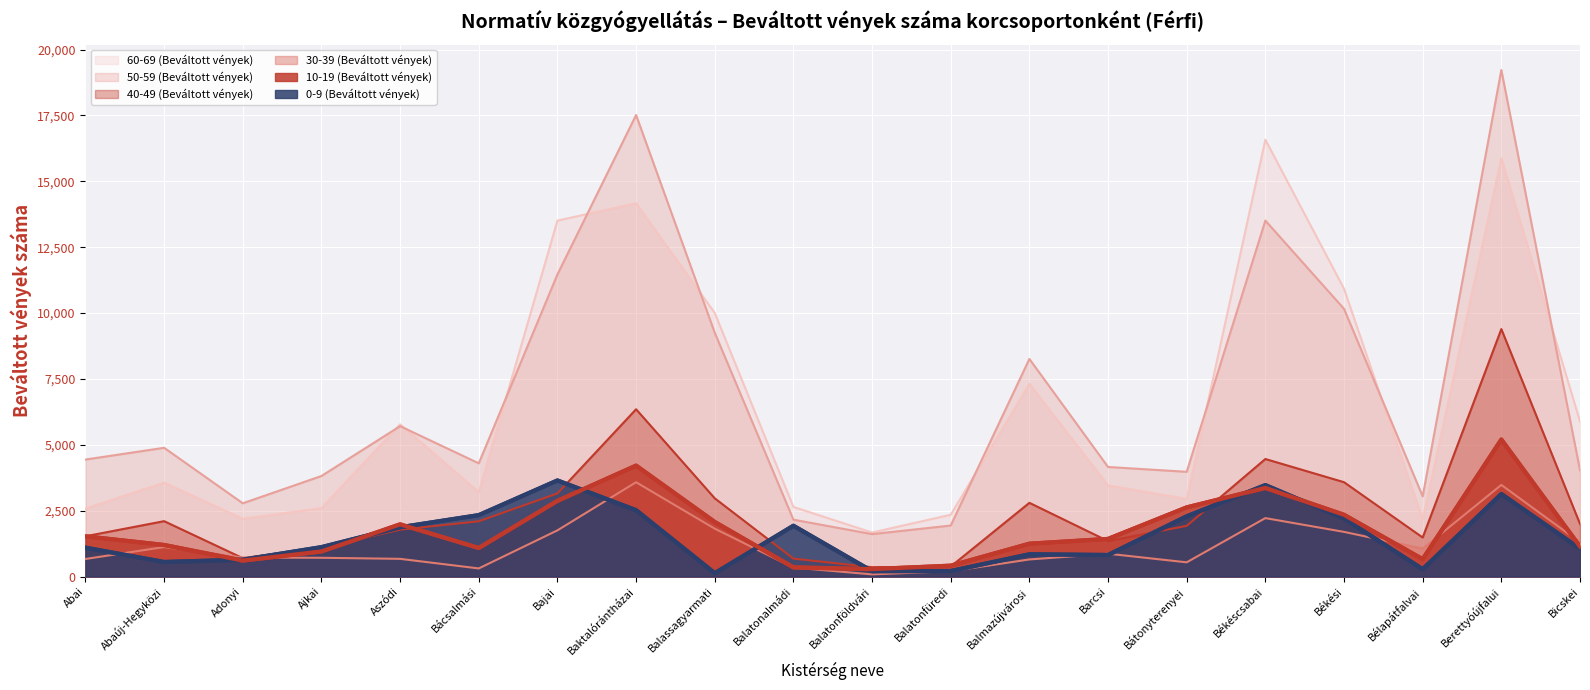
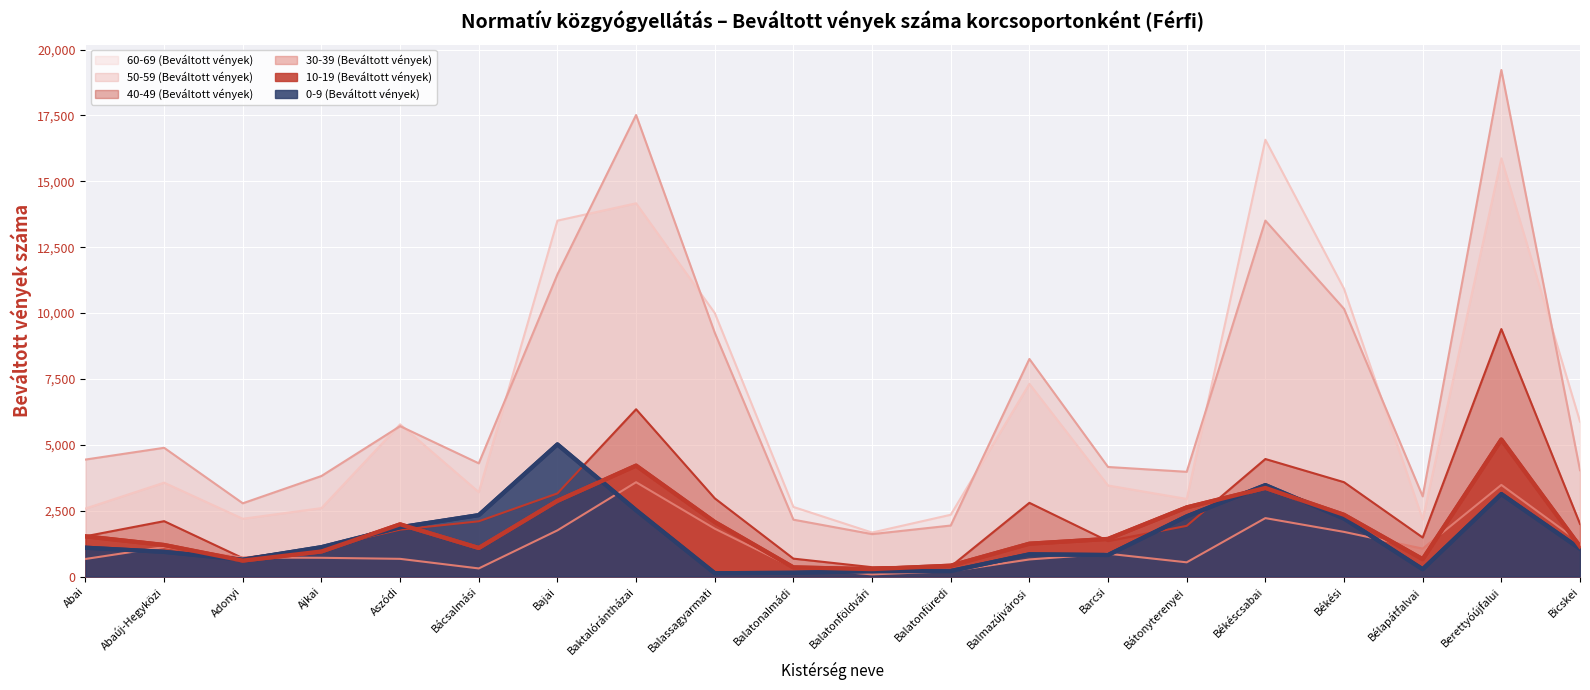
  {
    "0-9 (Beváltott vények)": {
      "Abai": "1,100",
-     "Abaúj-Hegyközi": "600",
+     "Abaúj-Hegyközi": "900",
      "Bácsalmási": "2,300",
-     "Bajai": "3,600",
+     "Bajai": "5,000",
      "Baktalórántházai": "2,500",
      "Balassagyarmati": "100",
-     "Balatonalmádi": "1,900",
+     "Balatonalmádi": "100",
      "Balmazújvárosi": "800",
      "Bátonyterenyei": "2,300",
      "Békéscsabai": "3,500",
      "Békési": "2,200",
      "Bélapátfalvai": "300",
      "Berettyóújfalui": "3,100"
    }
  }
